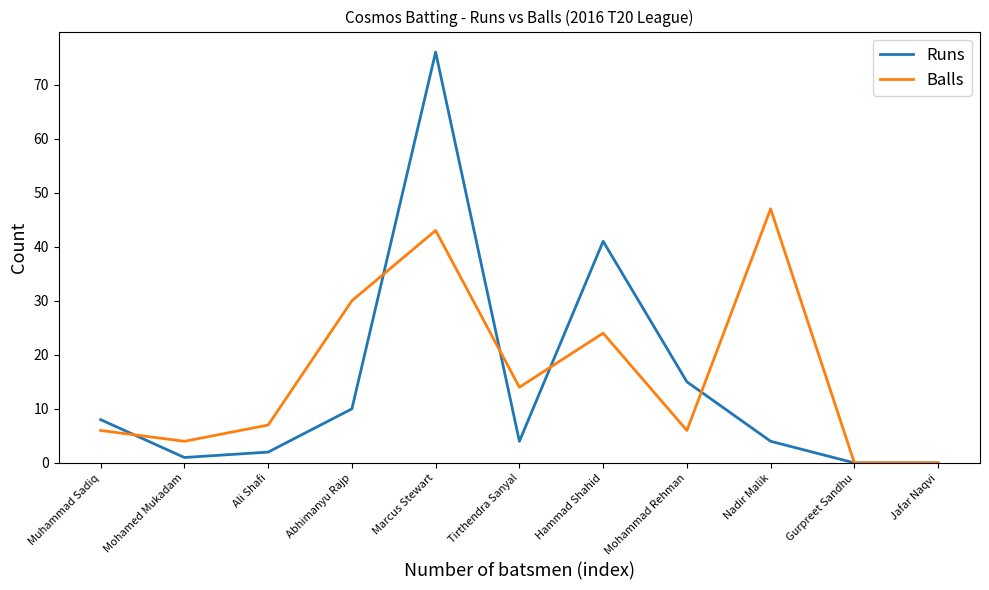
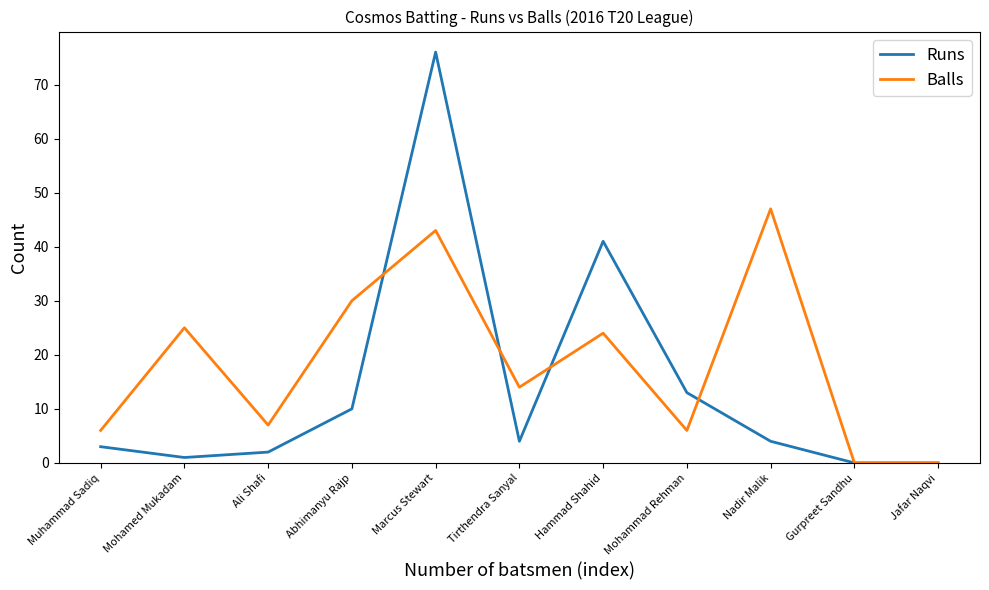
  {
    "Runs": {
-     "Muhammad Sadiq": 8,
+     "Muhammad Sadiq": 3,
      "Mohamed Mukadam": 1,
      "Ali Shafi": 2,
      "Abhimanyu Rajp": 10,
      "Marcus Stewart": 76,
      "Tirthendra Sanyal": 4,
      "Hammad Shahid": 41,
-     "Mohammad Rehman": 15,
+     "Mohammad Rehman": 13,
      "Nadir Malik": 4
    },
    "Balls": {
      "Muhammad Sadiq": 6,
-     "Mohamed Mukadam": 4,
+     "Mohamed Mukadam": 25,
      "Ali Shafi": 7,
      "Abhimanyu Rajp": 30,
      "Marcus Stewart": 43,
      "Tirthendra Sanyal": 14,
      "Hammad Shahid": 24,
      "Mohammad Rehman": 6,
      "Nadir Malik": 47
    }
  }
